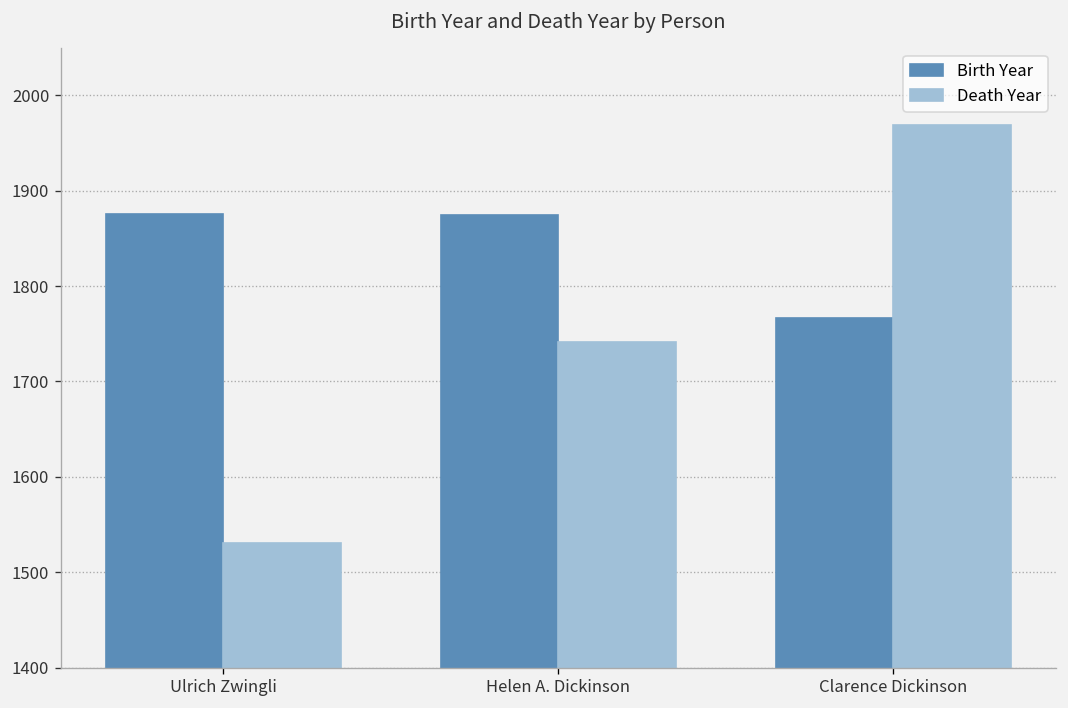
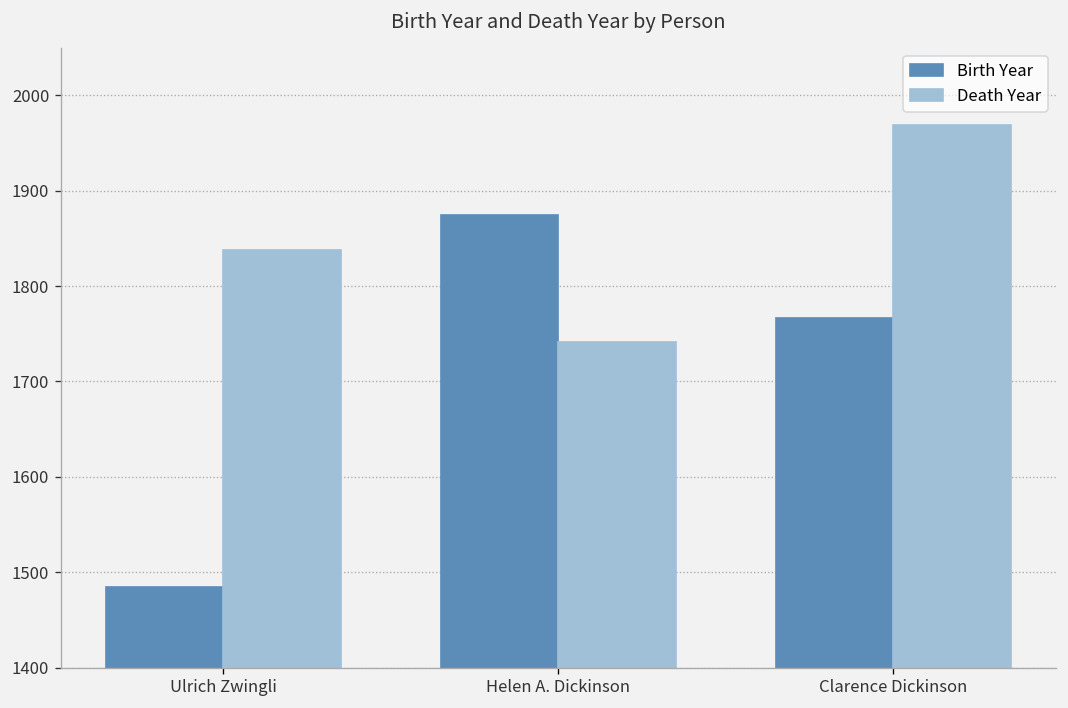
  {
    "Birth Year": {
-     "Ulrich Zwingli": 1880,
+     "Ulrich Zwingli": 1480,
      "Helen A. Dickinson": 1880,
      "Clarence Dickinson": 1770
    },
    "Death Year": {
-     "Ulrich Zwingli": 1530,
+     "Ulrich Zwingli": 1840,
      "Helen A. Dickinson": 1740,
      "Clarence Dickinson": 1970
    }
  }
